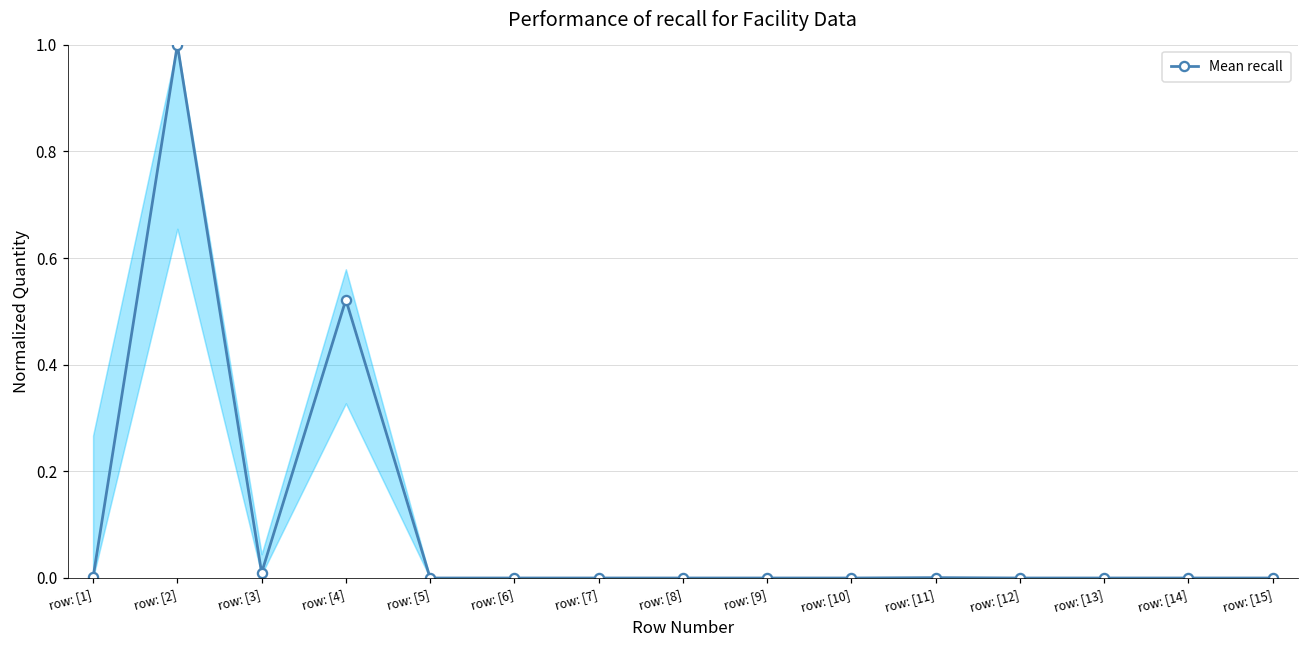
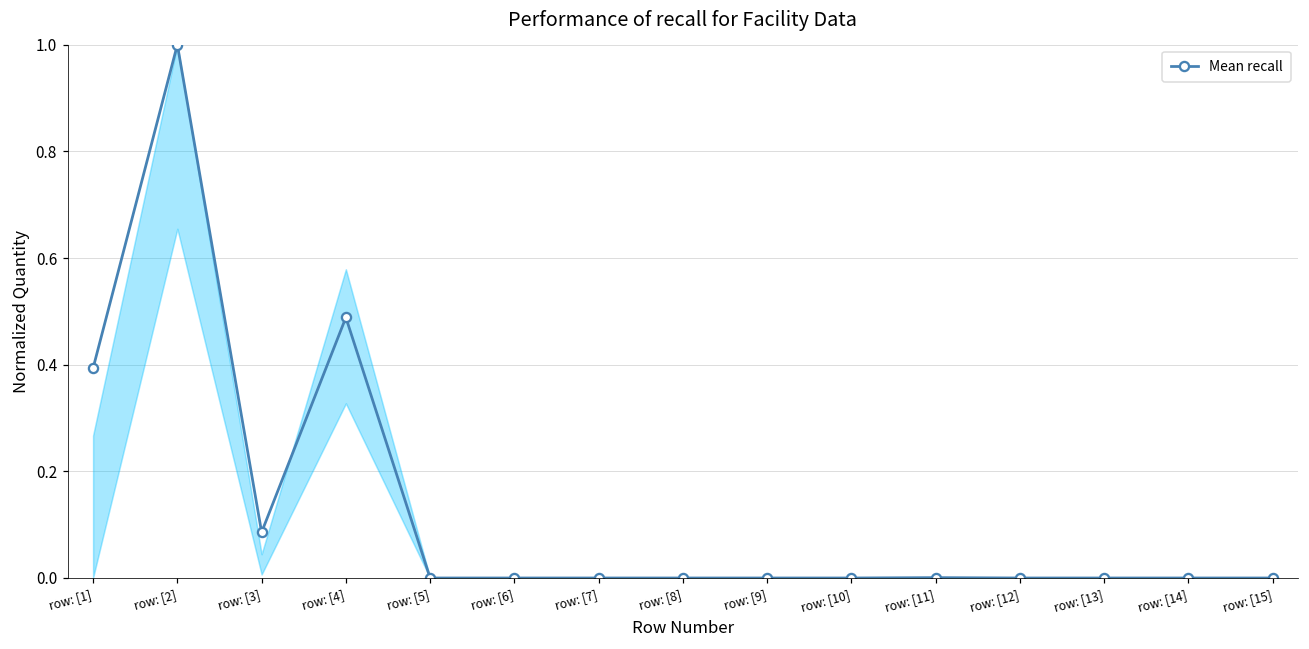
  {
    "Mean recall": {
-     "row: [1]": 0.00,
-     "row: [3]": 0.01,
-     "row: [4]": 0.52
+     "row: [1]": 0.39,
+     "row: [3]": 0.09,
+     "row: [4]": 0.49
    }
  }
